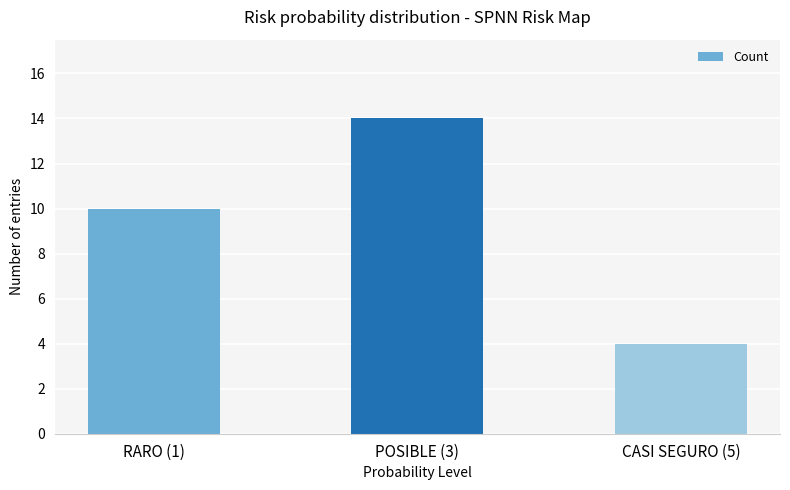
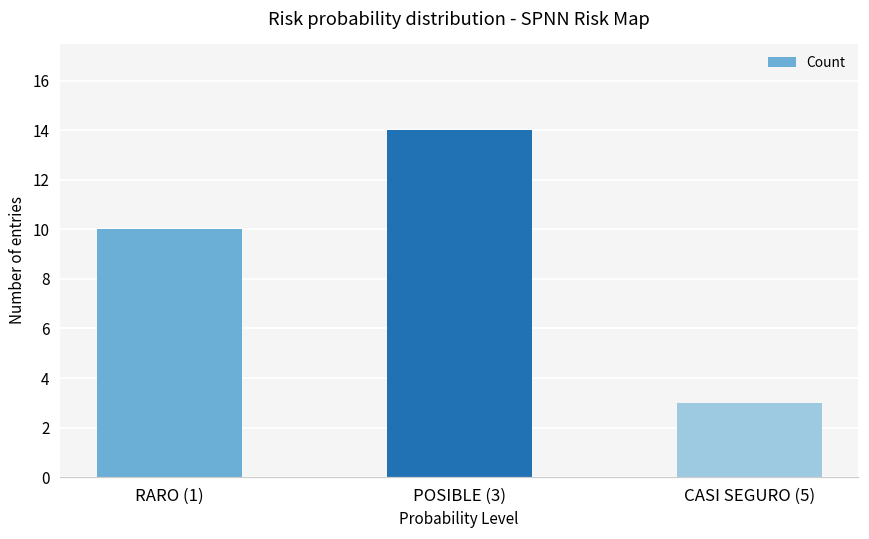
  {
    "RARO (1)": 10,
    "POSIBLE (3)": 14,
-   "CASI SEGURO (5)": 4
+   "CASI SEGURO (5)": 3
  }
